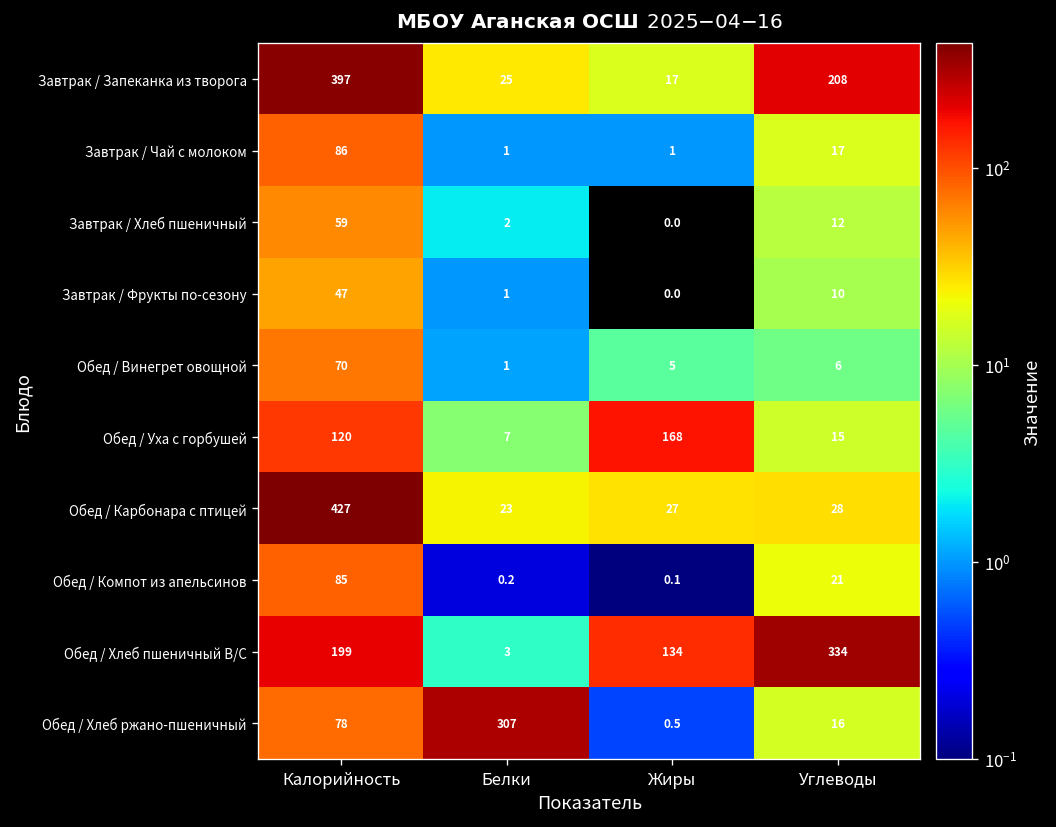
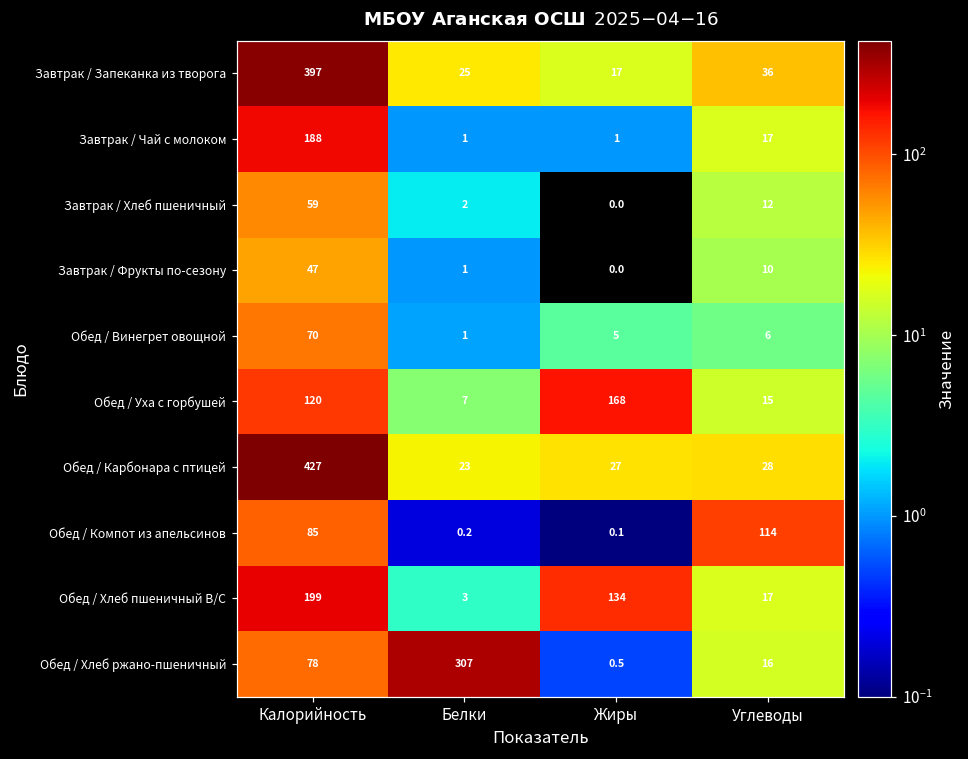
  {
    "Завтрак / Запеканка из творога": {
      "Калорийность": 397,
      "Белки": 25,
      "Жиры": 17,
-     "Углеводы": 208
+     "Углеводы": 36
    },
    "Завтрак / Чай с молоком": {
-     "Калорийность": 86,
+     "Калорийность": 188,
      "Белки": 1,
      "Жиры": 1,
      "Углеводы": 17
    },
    "Завтрак / Хлеб пшеничный": {
      "Калорийность": 59,
      "Белки": 2,
      "Жиры": 0.0,
      "Углеводы": 12
    },
    "Завтрак / Фрукты по-сезону": {
      "Калорийность": 47,
      "Белки": 1,
      "Жиры": 0.0,
      "Углеводы": 10
    },
    "Обед / Винегрет овощной": {
      "Калорийность": 70,
      "Белки": 1,
      "Жиры": 5,
      "Углеводы": 6
    },
    "Обед / Уха с горбушей": {
      "Калорийность": 120,
      "Белки": 7,
      "Жиры": 168,
      "Углеводы": 15
    },
    "Обед / Карбонара с птицей": {
      "Калорийность": 427,
      "Белки": 23,
      "Жиры": 27,
      "Углеводы": 28
    },
    "Обед / Компот из апельсинов": {
      "Калорийность": 85,
      "Белки": 0.2,
      "Жиры": 0.1,
-     "Углеводы": 21
+     "Углеводы": 114
    },
    "Обед / Хлеб пшеничный В/С": {
      "Калорийность": 199,
      "Белки": 3,
      "Жиры": 134,
-     "Углеводы": 334
+     "Углеводы": 17
    },
    "Обед / Хлеб ржано-пшеничный": {
      "Калорийность": 78,
      "Белки": 307,
      "Жиры": 0.5,
      "Углеводы": 16
    }
  }
